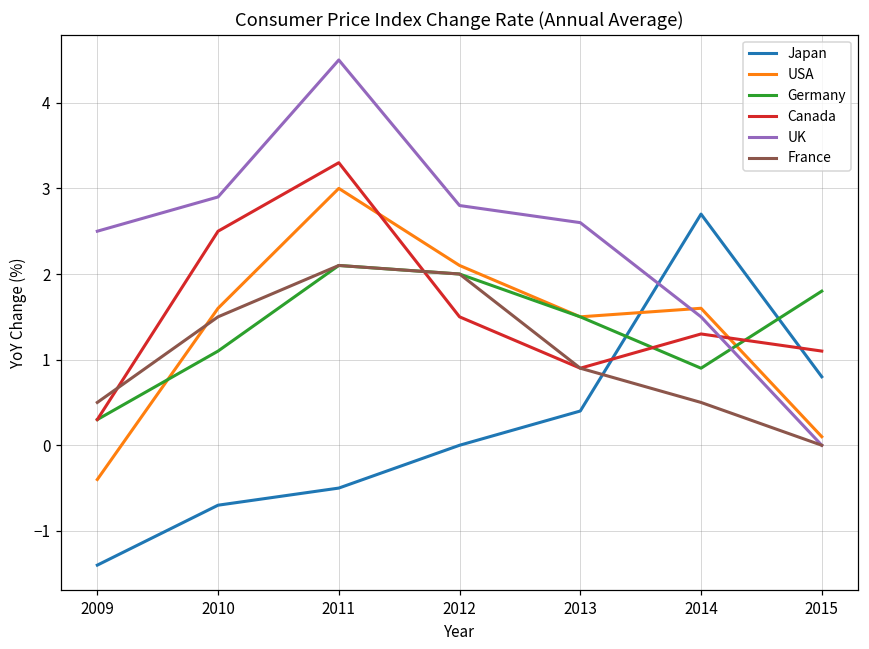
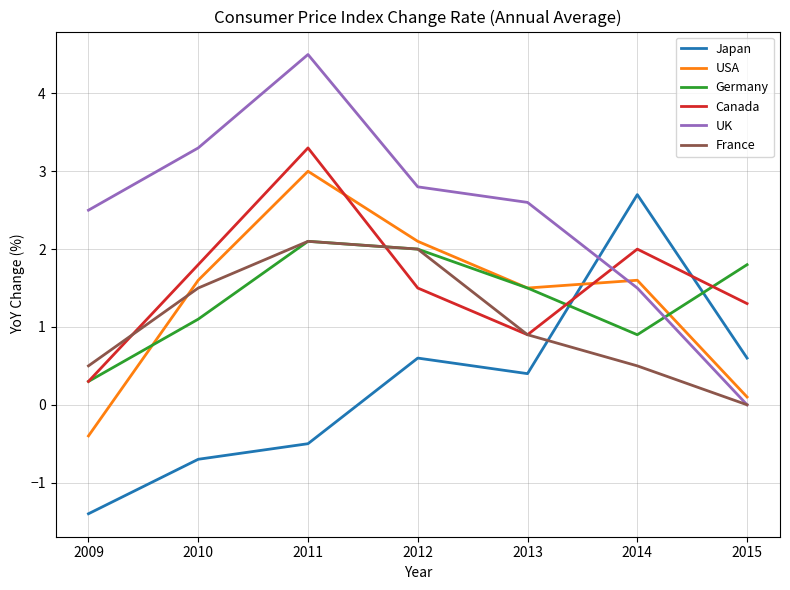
  {
    "Japan": {
      "2009": -1.4,
      "2010": -0.7,
      "2011": -0.5,
-     "2012": 0.0,
+     "2012": 0.6,
      "2013": 0.4,
      "2014": 2.7,
-     "2015": 0.8
+     "2015": 0.6
    },
    "USA": {
      "2009": -0.4,
      "2010": 1.6,
      "2011": 3.0,
      "2012": 2.1,
      "2014": 1.6,
      "2015": 0.1
    },
    "Germany": {
      "2010": 1.1,
      "2014": 0.9,
      "2015": 1.8
    },
    "Canada": {
-     "2010": 2.5,
+     "2010": 1.8,
      "2011": 3.3,
      "2012": 1.5,
-     "2014": 1.3,
-     "2015": 1.1
+     "2014": 2.0,
+     "2015": 1.3
    },
    "UK": {
      "2009": 2.5,
-     "2010": 2.9,
+     "2010": 3.3,
      "2011": 4.5,
      "2012": 2.8,
      "2013": 2.6,
      "2014": 1.5
    },
    "France": {
      "2009": 0.5,
      "2010": 1.5,
      "2014": 0.5
    }
  }
